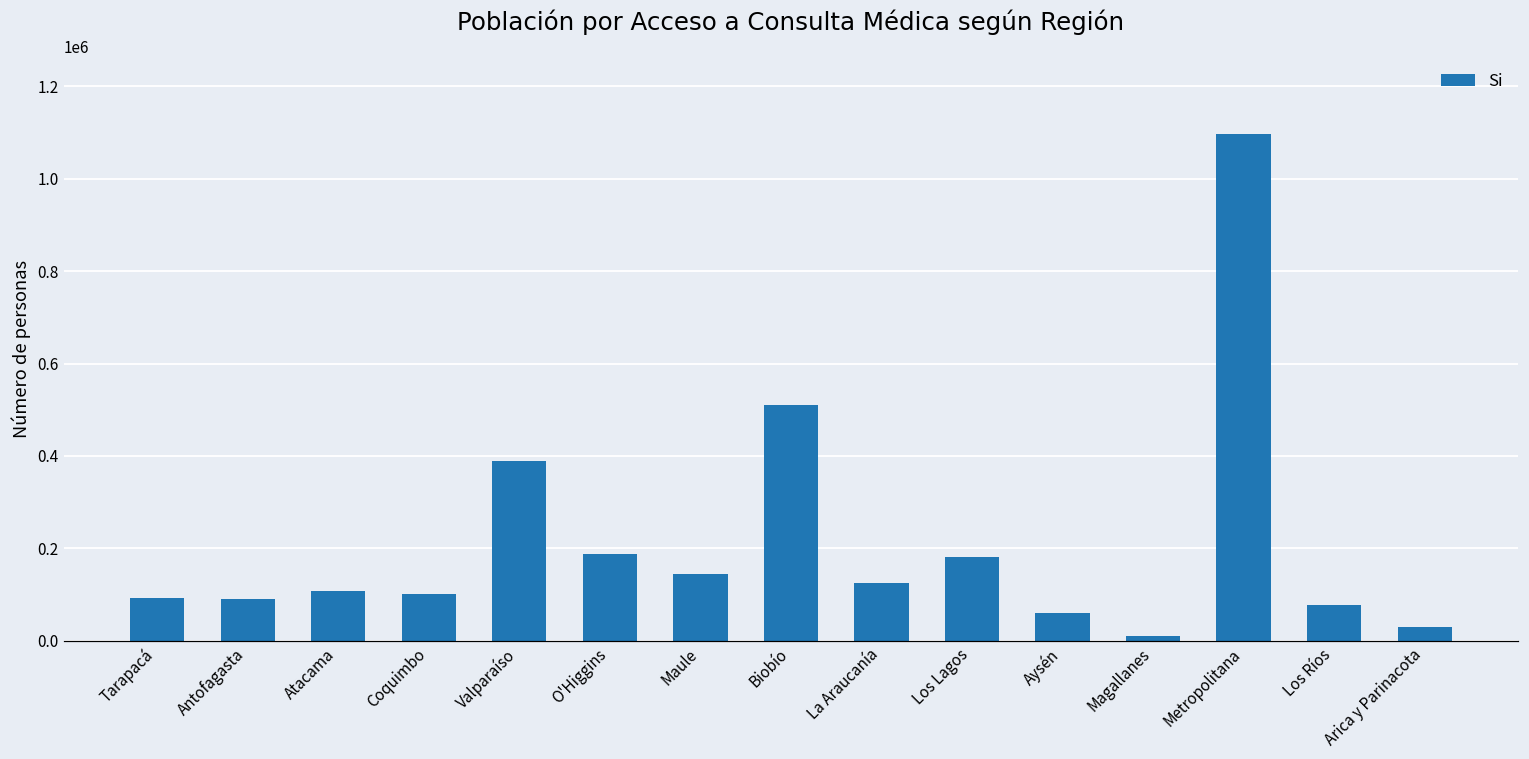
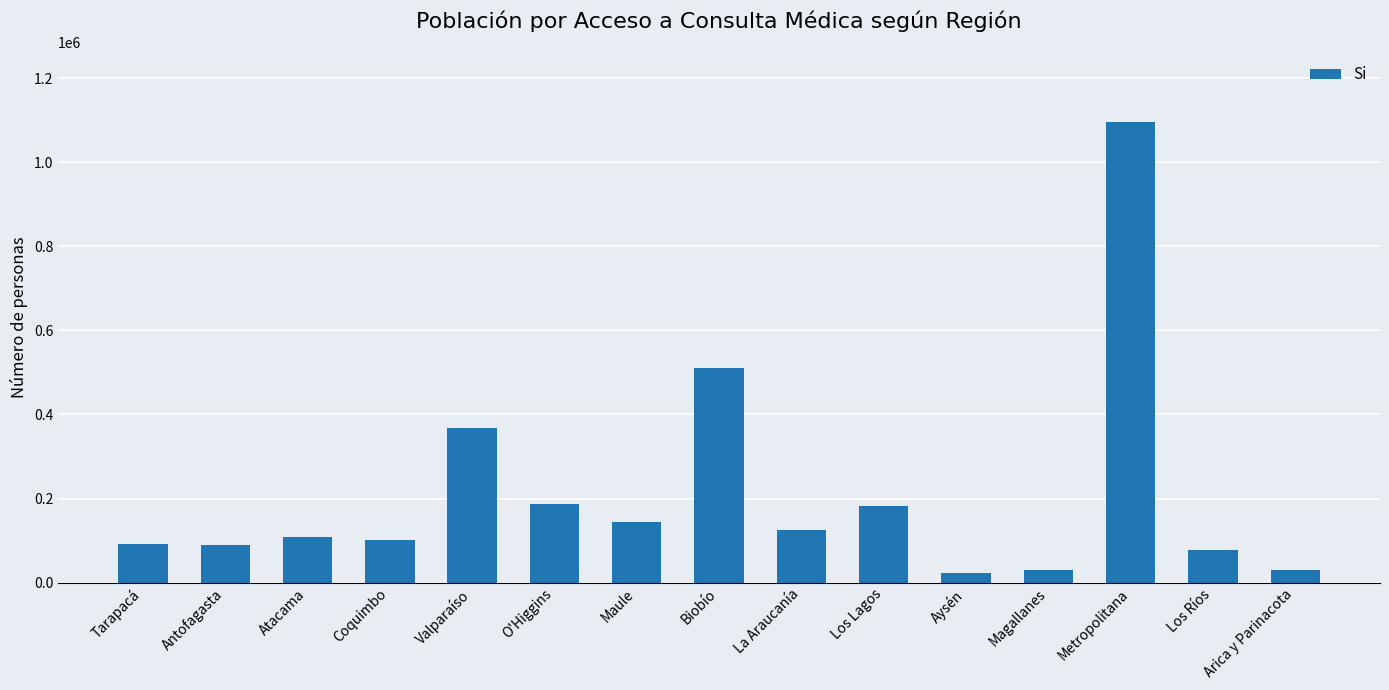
  {
    "Tarapacá": 90000,
    "Antofagasta": 90000,
    "Atacama": 110000,
    "Coquimbo": 100000,
-   "Valparaíso": 390000,
+   "Valparaíso": 370000,
    "O'Higgins": 190000,
    "Maule": 140000,
    "Biobío": 510000,
    "La Araucanía": 130000,
    "Los Lagos": 180000,
-   "Aysén": 60000,
-   "Magallanes": 10000,
+   "Aysén": 20000,
+   "Magallanes": 30000,
    "Metropolitana": 1100000,
    "Los Ríos": 80000,
    "Arica y Parinacota": 30000
  }
